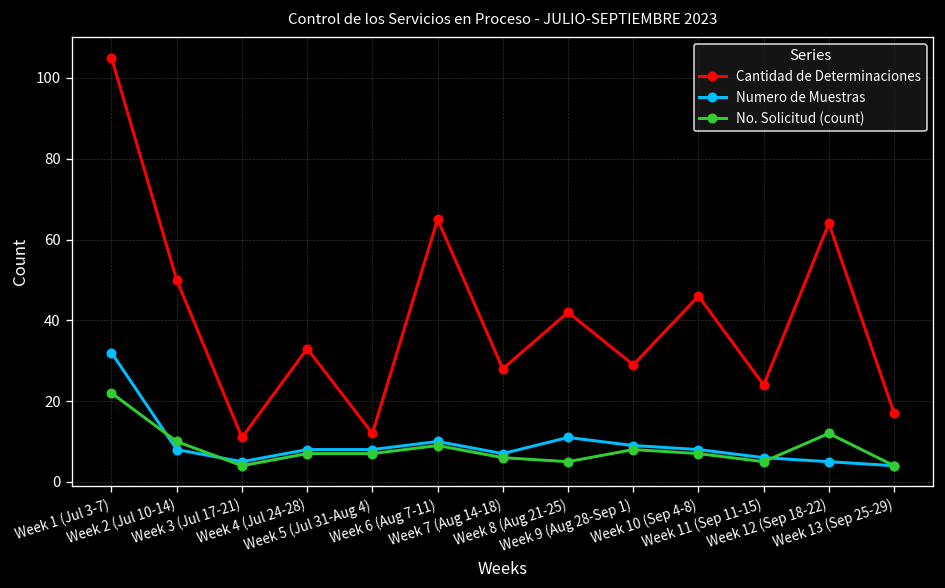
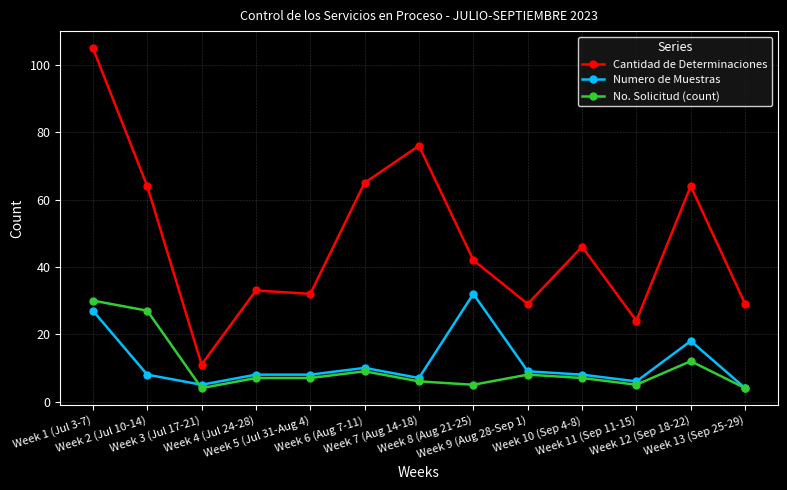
  {
    "Cantidad de Determinaciones": {
      "Week 1 (Jul 3-7)": 105,
-     "Week 2 (Jul 10-14)": 50,
+     "Week 2 (Jul 10-14)": 64,
      "Week 3 (Jul 17-21)": 11,
      "Week 4 (Jul 24-28)": 33,
-     "Week 5 (Jul 31-Aug 4)": 12,
+     "Week 5 (Jul 31-Aug 4)": 32,
      "Week 6 (Aug 7-11)": 65,
-     "Week 7 (Aug 14-18)": 28,
+     "Week 7 (Aug 14-18)": 76,
      "Week 8 (Aug 21-25)": 42,
      "Week 9 (Aug 28-Sep 1)": 29,
      "Week 10 (Sep 4-8)": 46,
      "Week 11 (Sep 11-15)": 24,
      "Week 12 (Sep 18-22)": 64,
-     "Week 13 (Sep 25-29)": 17
+     "Week 13 (Sep 25-29)": 29
    },
    "Numero de Muestras": {
-     "Week 1 (Jul 3-7)": 32,
+     "Week 1 (Jul 3-7)": 27,
      "Week 2 (Jul 10-14)": 8,
      "Week 3 (Jul 17-21)": 5,
      "Week 4 (Jul 24-28)": 8,
      "Week 5 (Jul 31-Aug 4)": 8,
      "Week 6 (Aug 7-11)": 10,
      "Week 7 (Aug 14-18)": 7,
-     "Week 8 (Aug 21-25)": 11,
+     "Week 8 (Aug 21-25)": 32,
      "Week 9 (Aug 28-Sep 1)": 9,
      "Week 10 (Sep 4-8)": 8,
      "Week 11 (Sep 11-15)": 6,
-     "Week 12 (Sep 18-22)": 5
+     "Week 12 (Sep 18-22)": 18
    },
    "No. Solicitud (count)": {
-     "Week 1 (Jul 3-7)": 22,
-     "Week 2 (Jul 10-14)": 10,
+     "Week 1 (Jul 3-7)": 30,
+     "Week 2 (Jul 10-14)": 27,
      "Week 3 (Jul 17-21)": 4,
      "Week 4 (Jul 24-28)": 7,
      "Week 5 (Jul 31-Aug 4)": 7,
      "Week 6 (Aug 7-11)": 9,
      "Week 7 (Aug 14-18)": 6,
      "Week 8 (Aug 21-25)": 5,
      "Week 9 (Aug 28-Sep 1)": 8,
      "Week 10 (Sep 4-8)": 7,
      "Week 11 (Sep 11-15)": 5,
      "Week 12 (Sep 18-22)": 12
    }
  }
